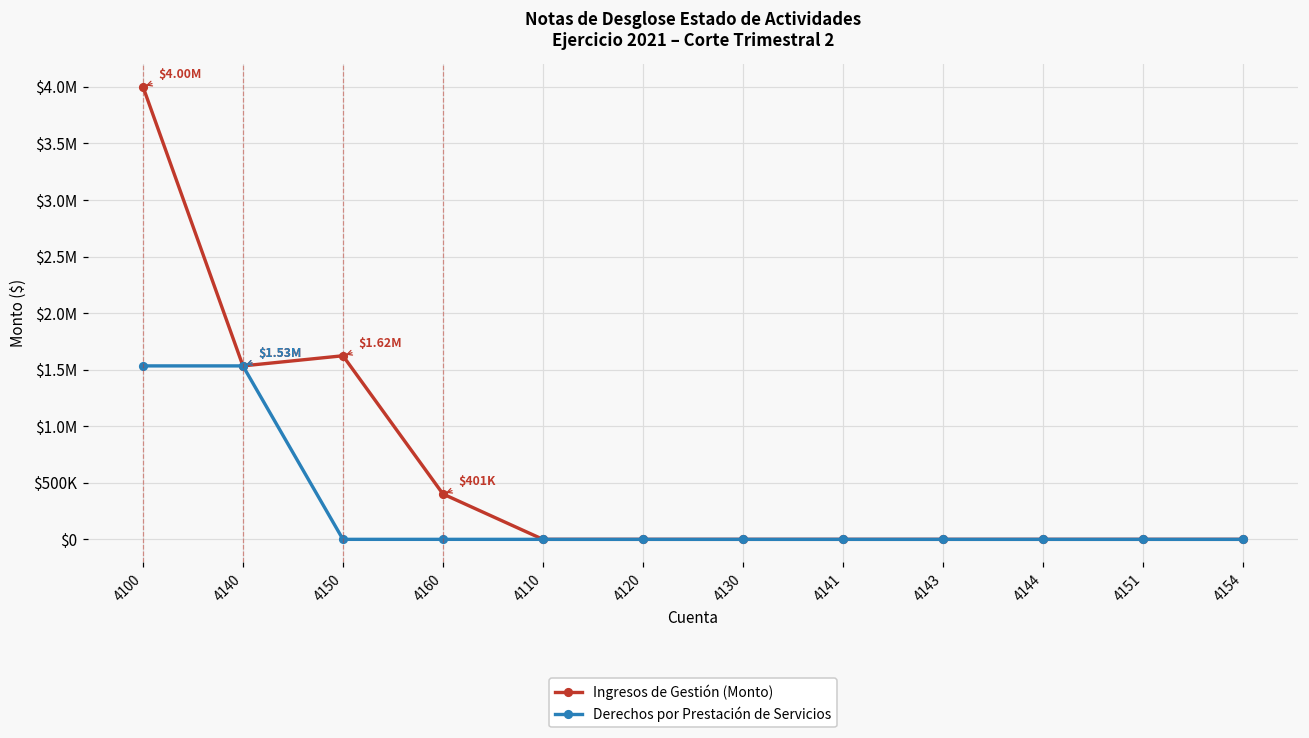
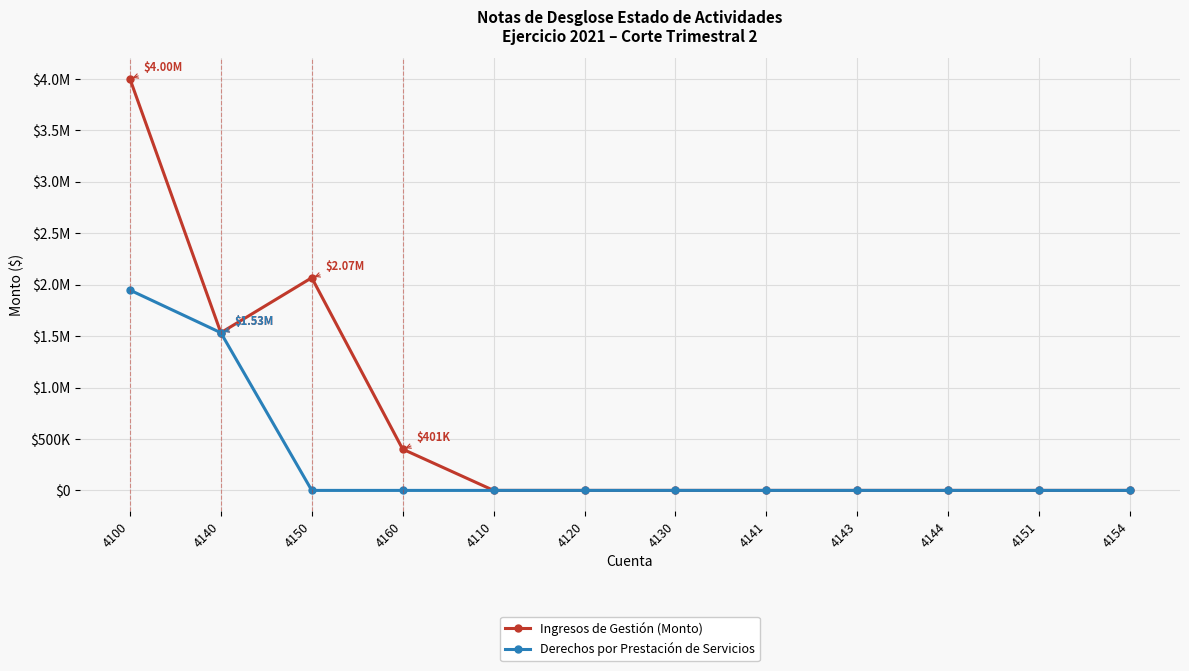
  {
    "Ingresos de Gestión (Monto)": {
      "4100": "$4.00M",
-     "4150": "$1.62M",
+     "4150": "$2.07M",
      "4160": "$401K"
    },
    "Derechos por Prestación de Servicios": {
-     "4100": "$1530000",
+     "4100": "$1950000",
      "4150": "$0",
      "4160": "$0"
    }
  }
